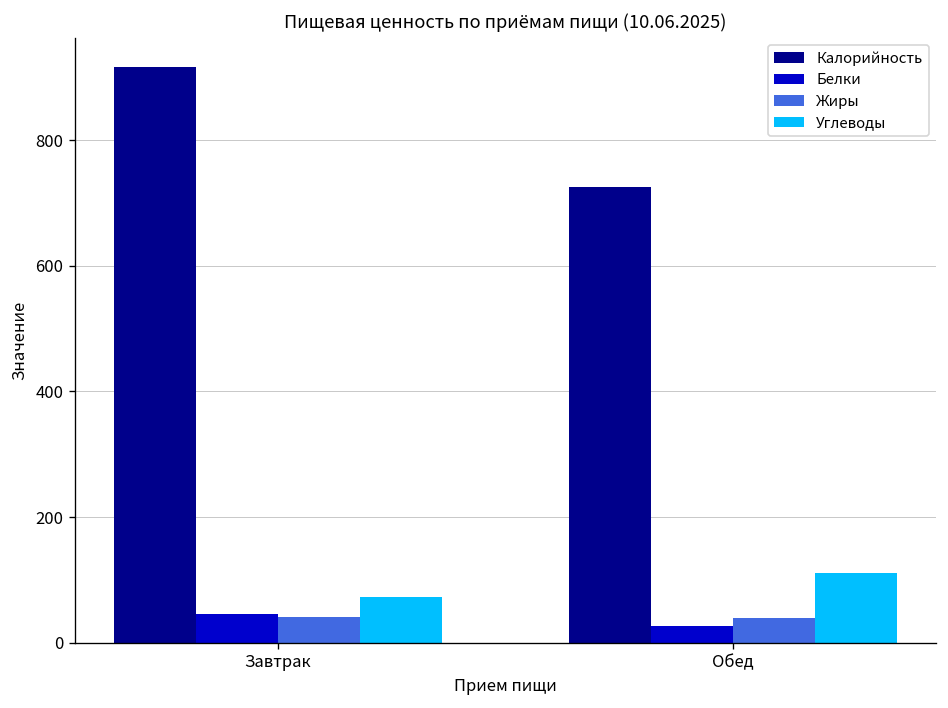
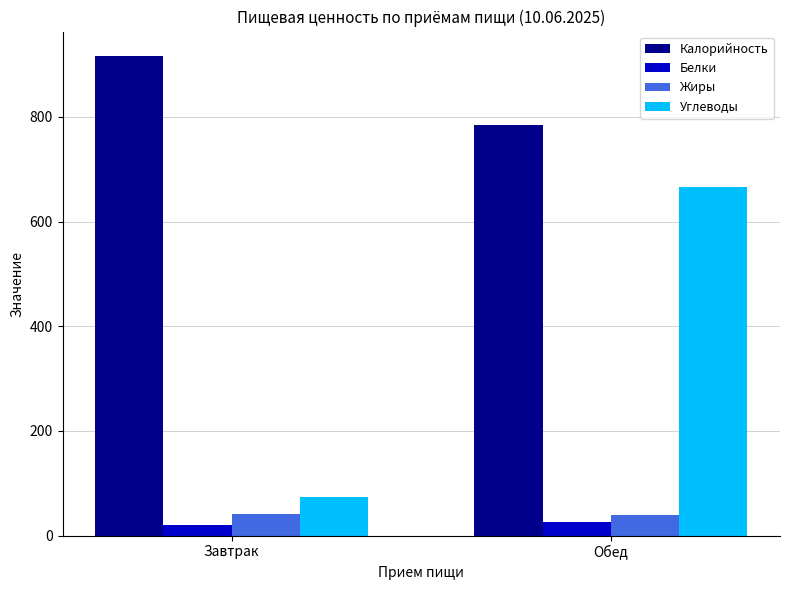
  {
    "Калорийность": {
      "Завтрак": 920,
-     "Обед": 730
+     "Обед": 780
    },
    "Белки": {
-     "Завтрак": 50,
+     "Завтрак": 20,
      "Обед": 30
    },
    "Жиры": {
      "Завтрак": 40,
      "Обед": 40
    },
    "Углеводы": {
      "Завтрак": 70,
-     "Обед": 110
+     "Обед": 670
    }
  }
